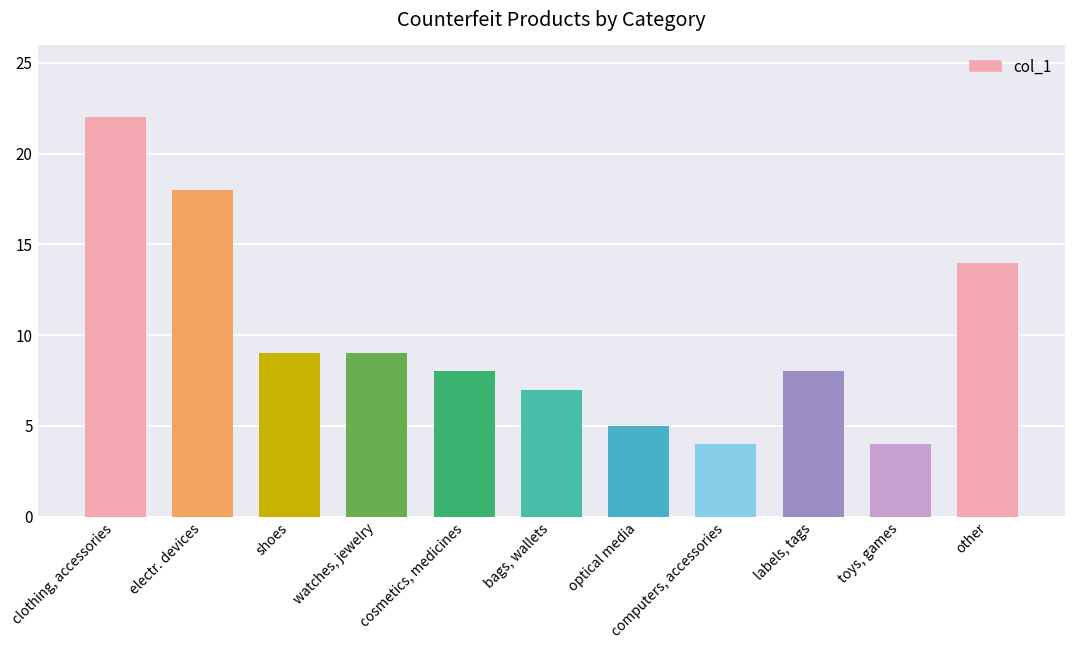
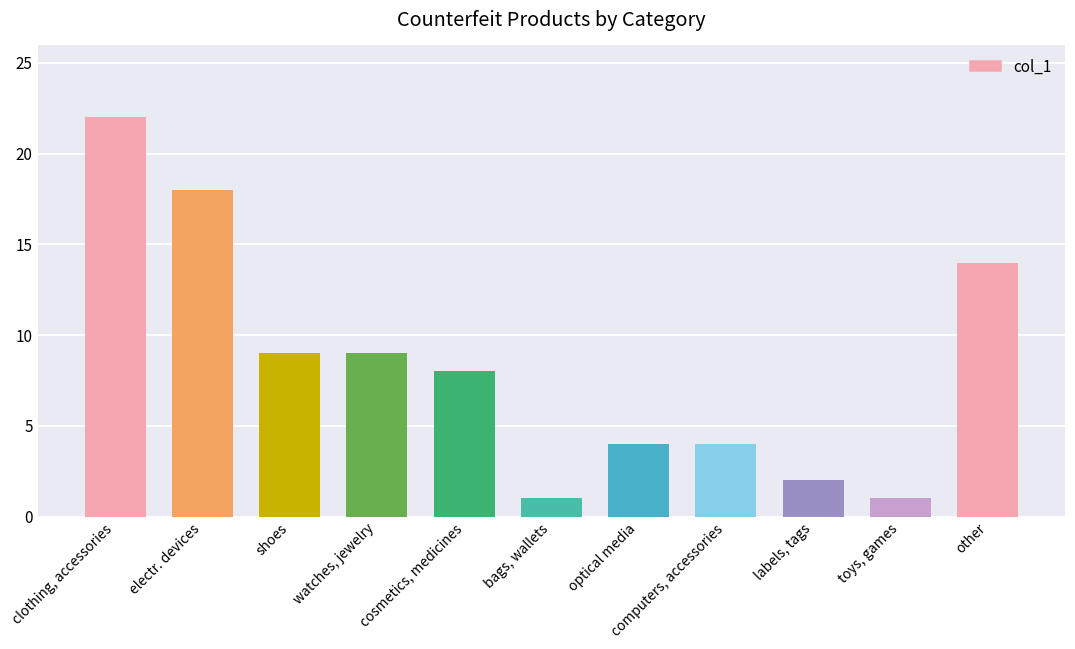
  {
    "clothing, accessories": 22,
    "electr. devices": 18,
    "shoes": 9,
    "watches, jewelry": 9,
    "cosmetics, medicines": 8,
-   "bags, wallets": 7,
-   "optical media": 5,
+   "bags, wallets": 1,
+   "optical media": 4,
    "computers, accessories": 4,
-   "labels, tags": 8,
-   "toys, games": 4,
+   "labels, tags": 2,
+   "toys, games": 1,
    "other": 14
  }
